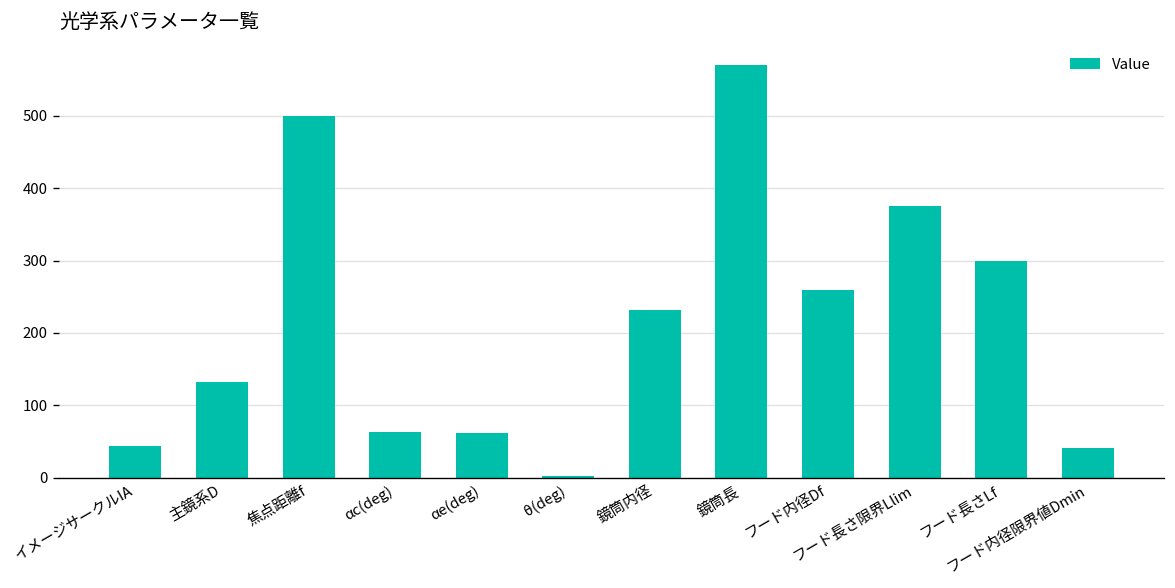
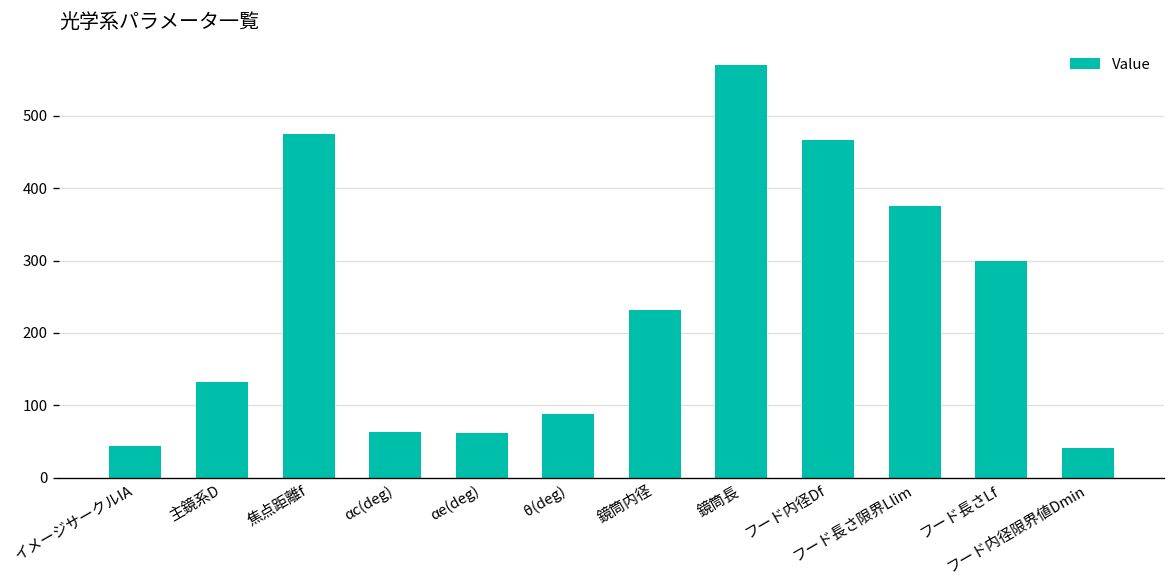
  {
    "イメージサークルIA": 40,
    "主鏡系D": 130,
-   "焦点距離f": 500,
+   "焦点距離f": 470,
    "αc(deg)": 60,
    "αe(deg)": 60,
-   "θ(deg)": 0,
+   "θ(deg)": 90,
    "鏡筒内径": 230,
    "鏡筒長": 570,
-   "フード内径Df": 260,
+   "フード内径Df": 470,
    "フード長さ限界Llim": 380,
    "フード長さLf": 300,
    "フード内径限界値Dmin": 40
  }
